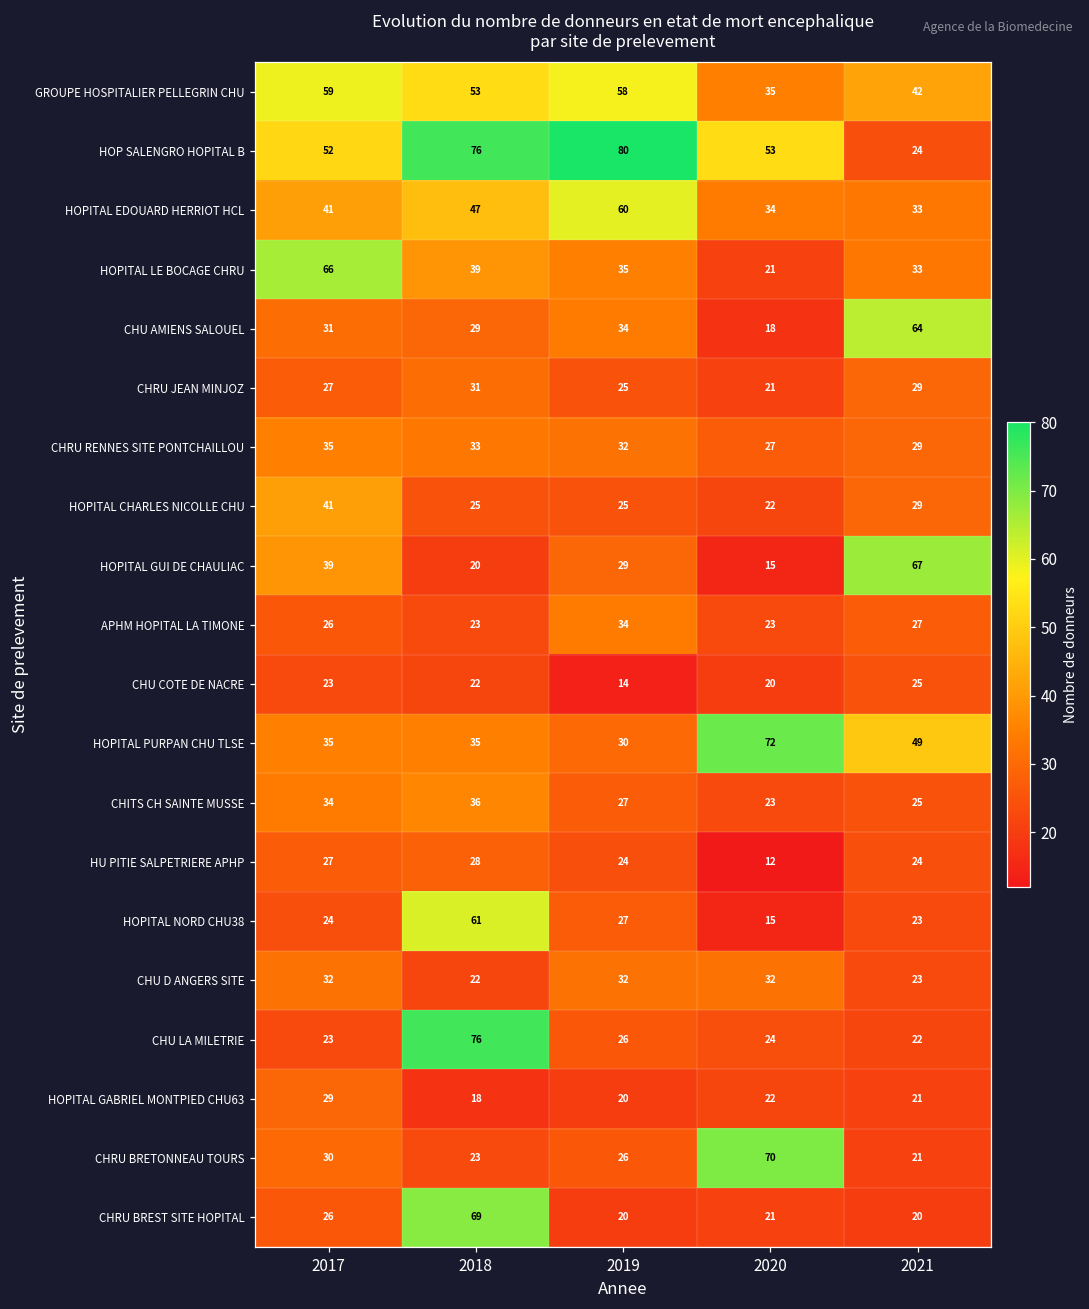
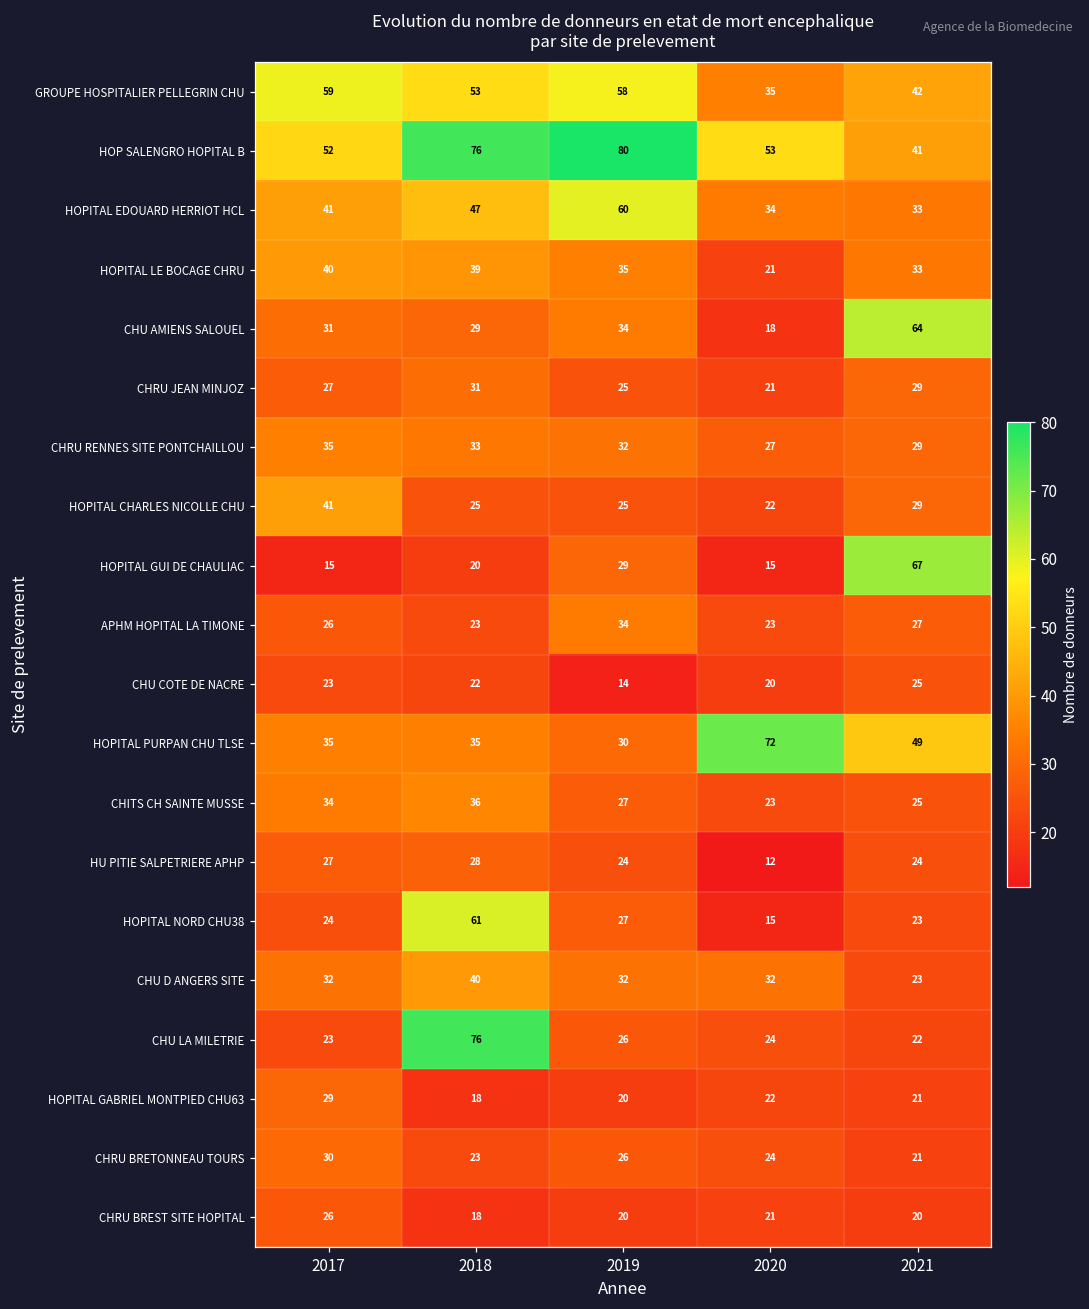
  {
    "GROUPE HOSPITALIER PELLEGRIN CHU": {
      "2017": 59,
      "2018": 53,
      "2019": 58,
      "2020": 35,
      "2021": 42
    },
    "HOP SALENGRO HOPITAL B": {
      "2017": 52,
      "2018": 76,
      "2019": 80,
      "2020": 53,
-     "2021": 24
+     "2021": 41
    },
    "HOPITAL EDOUARD HERRIOT HCL": {
      "2017": 41,
      "2018": 47,
      "2019": 60,
      "2020": 34,
      "2021": 33
    },
    "HOPITAL LE BOCAGE CHRU": {
-     "2017": 66,
+     "2017": 40,
      "2018": 39,
      "2019": 35,
      "2020": 21,
      "2021": 33
    },
    "CHU AMIENS SALOUEL": {
      "2017": 31,
      "2018": 29,
      "2019": 34,
      "2020": 18,
      "2021": 64
    },
    "CHRU JEAN MINJOZ": {
      "2017": 27,
      "2018": 31,
      "2019": 25,
      "2020": 21,
      "2021": 29
    },
    "CHRU RENNES SITE PONTCHAILLOU": {
      "2017": 35,
      "2018": 33,
      "2019": 32,
      "2020": 27,
      "2021": 29
    },
    "HOPITAL CHARLES NICOLLE CHU": {
      "2017": 41,
      "2018": 25,
      "2019": 25,
      "2020": 22,
      "2021": 29
    },
    "HOPITAL GUI DE CHAULIAC": {
-     "2017": 39,
+     "2017": 15,
      "2018": 20,
      "2019": 29,
      "2020": 15,
      "2021": 67
    },
    "APHM HOPITAL LA TIMONE": {
      "2017": 26,
      "2018": 23,
      "2019": 34,
      "2020": 23,
      "2021": 27
    },
    "CHU COTE DE NACRE": {
      "2017": 23,
      "2018": 22,
      "2019": 14,
      "2020": 20,
      "2021": 25
    },
    "HOPITAL PURPAN CHU TLSE": {
      "2017": 35,
      "2018": 35,
      "2019": 30,
      "2020": 72,
      "2021": 49
    },
    "CHITS CH SAINTE MUSSE": {
      "2017": 34,
      "2018": 36,
      "2019": 27,
      "2020": 23,
      "2021": 25
    },
    "HU PITIE SALPETRIERE APHP": {
      "2017": 27,
      "2018": 28,
      "2019": 24,
      "2020": 12,
      "2021": 24
    },
    "HOPITAL NORD CHU38": {
      "2017": 24,
      "2018": 61,
      "2019": 27,
      "2020": 15,
      "2021": 23
    },
    "CHU D ANGERS SITE": {
      "2017": 32,
-     "2018": 22,
+     "2018": 40,
      "2019": 32,
      "2020": 32,
      "2021": 23
    },
    "CHU LA MILETRIE": {
      "2017": 23,
      "2018": 76,
      "2019": 26,
      "2020": 24,
      "2021": 22
    },
    "HOPITAL GABRIEL MONTPIED CHU63": {
      "2017": 29,
      "2018": 18,
      "2019": 20,
      "2020": 22,
      "2021": 21
    },
    "CHRU BRETONNEAU TOURS": {
      "2017": 30,
      "2018": 23,
      "2019": 26,
-     "2020": 70,
+     "2020": 24,
      "2021": 21
    },
    "CHRU BREST SITE HOPITAL": {
      "2017": 26,
-     "2018": 69,
+     "2018": 18,
      "2019": 20,
      "2020": 21,
      "2021": 20
    }
  }
